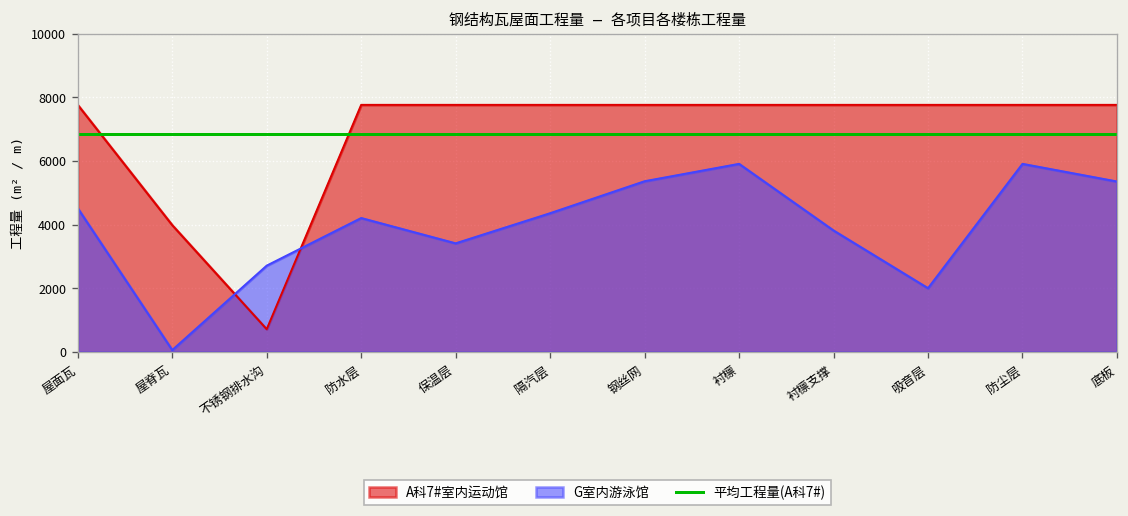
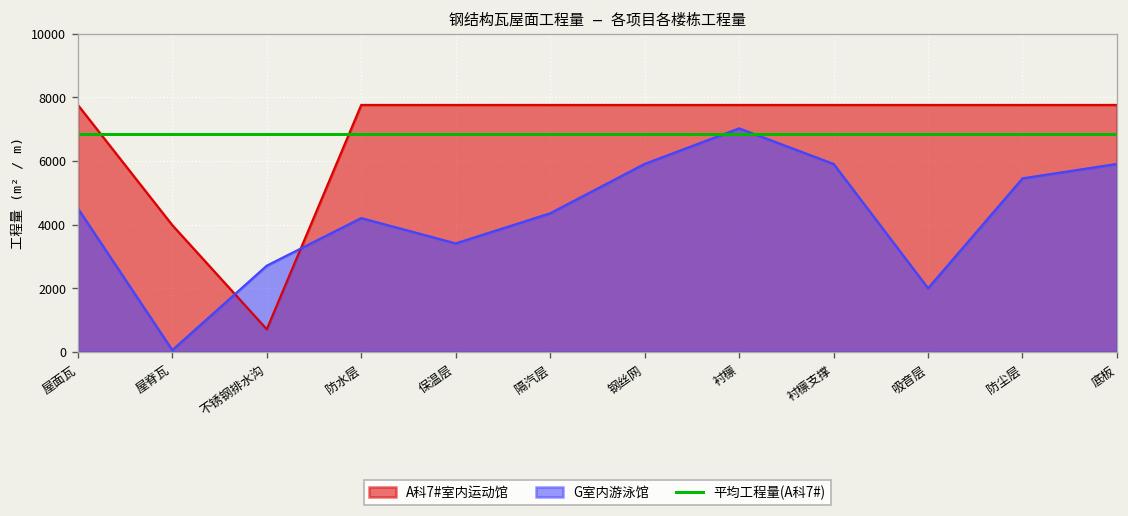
  {
    "A科7#室内运动馆": {
      "屋面瓦": 7800,
      "屋脊瓦": 4000,
      "不锈钢排水沟": 700,
      "防水层": 7800,
      "保温层": 7800,
      "隔汽层": 7800,
      "钢丝网": 7800,
      "衬檩": 7800,
      "衬檩支撑": 7800,
      "吸音层": 7800,
      "防尘层": 7800,
      "底板": 7800
    },
    "G室内游泳馆": {
      "屋面瓦": 4500,
      "屋脊瓦": 100,
      "不锈钢排水沟": 2700,
      "防水层": 4200,
      "保温层": 3400,
      "隔汽层": 4400,
-     "钢丝网": 5400,
-     "衬檩": 5900,
-     "衬檩支撑": 3800,
+     "钢丝网": 5900,
+     "衬檩": 7000,
+     "衬檩支撑": 5900,
      "吸音层": 2000,
-     "防尘层": 5900,
-     "底板": 5400
+     "防尘层": 5500,
+     "底板": 5900
    }
  }
